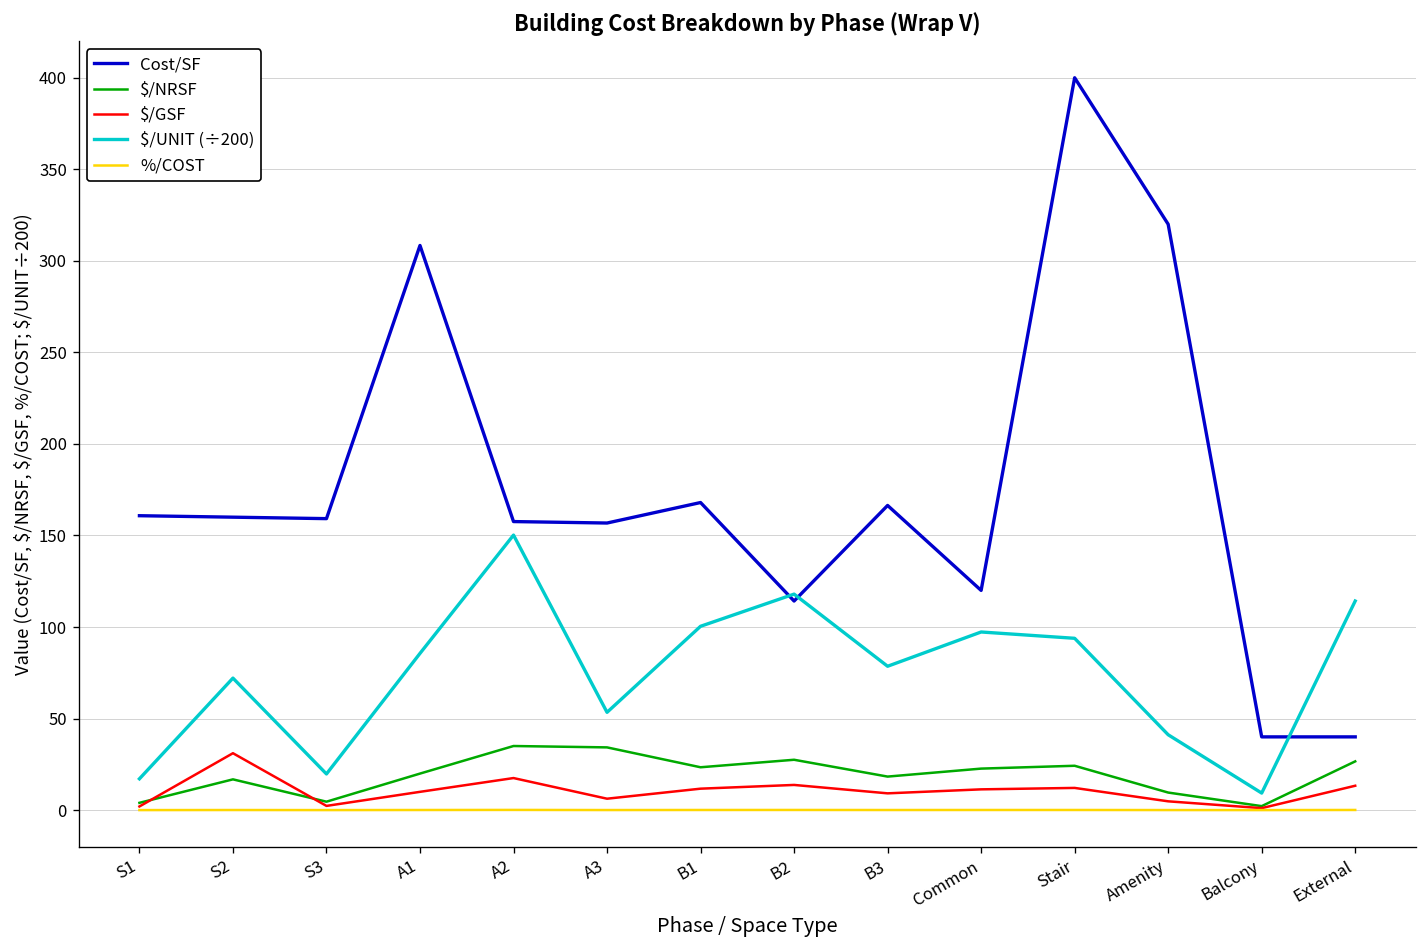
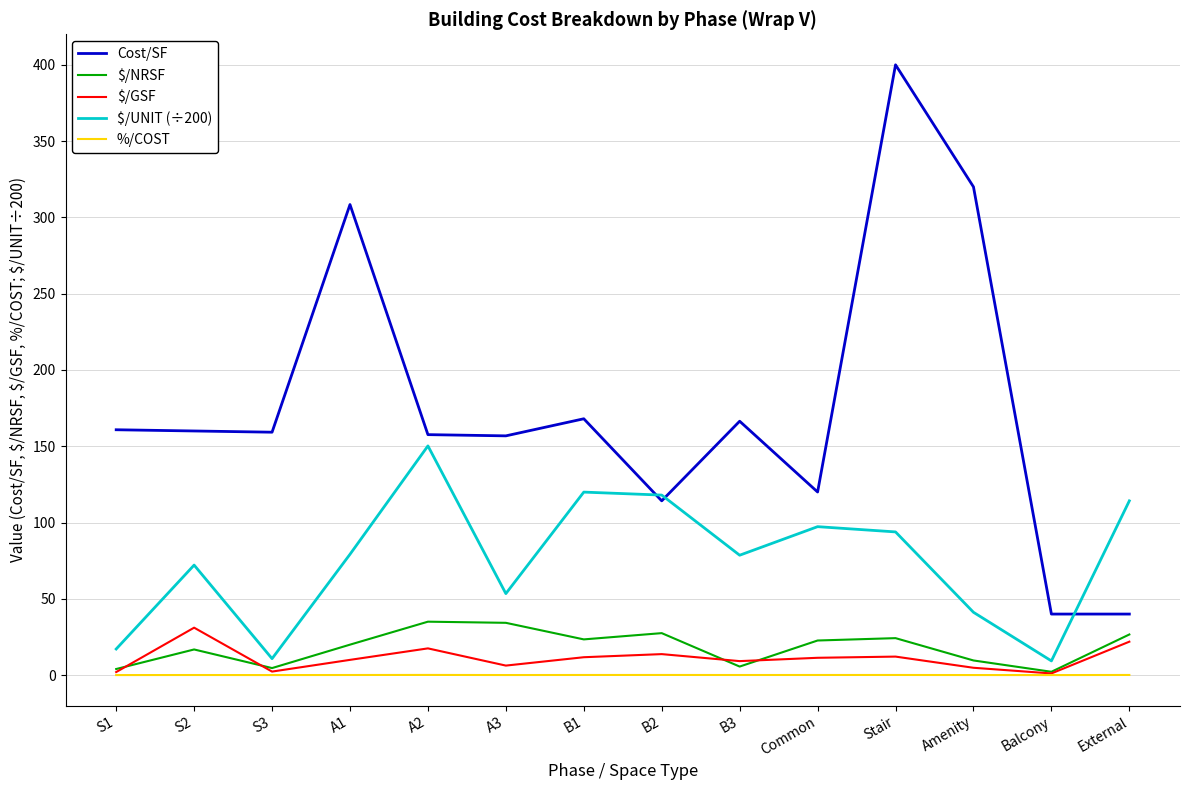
  {
    "Cost/SF": {
      "S1": 161,
      "S2": 160,
      "S3": 159,
      "A1": 308,
      "A2": 158,
      "A3": 157,
      "B1": 168,
      "B2": 114,
      "B3": 166,
      "Common": 120,
      "Stair": 400,
      "Amenity": 320,
      "Balcony": 40,
      "External": 40
    },
    "$/NRSF": {
      "S1": 4,
      "S2": 17,
      "S3": 5,
      "A1": 20,
      "A2": 35,
      "A3": 34,
      "B1": 23,
      "B2": 28,
-     "B3": 18,
+     "B3": 6,
      "Common": 23,
      "Stair": 24,
      "Amenity": 10,
      "External": 27
    },
    "$/GSF": {
      "S1": 2,
      "S2": 31,
      "S3": 2,
      "A1": 10,
      "A2": 18,
      "A3": 6,
      "B1": 12,
      "B2": 14,
      "B3": 9,
      "Common": 11,
      "Stair": 12,
      "Amenity": 5,
-     "External": 13
+     "External": 22
    },
    "$/UNIT (÷200)": {
      "S1": 17,
      "S2": 72,
-     "S3": 20,
-     "A1": 86,
+     "S3": 11,
+     "A1": 79,
      "A2": 150,
      "A3": 53,
-     "B1": 100,
+     "B1": 120,
      "B2": 118,
      "B3": 79,
      "Common": 97,
      "Stair": 94,
      "Amenity": 41,
      "Balcony": 9,
      "External": 114
    },
    "%/COST": {
      "S1": 0,
      "S2": 0,
      "S3": 0,
      "A1": 0,
      "A2": 0,
      "A3": 0,
      "B1": 0,
      "B2": 0,
      "B3": 0,
      "Common": 0,
      "Stair": 0,
      "Amenity": 0,
      "External": 0
    }
  }
